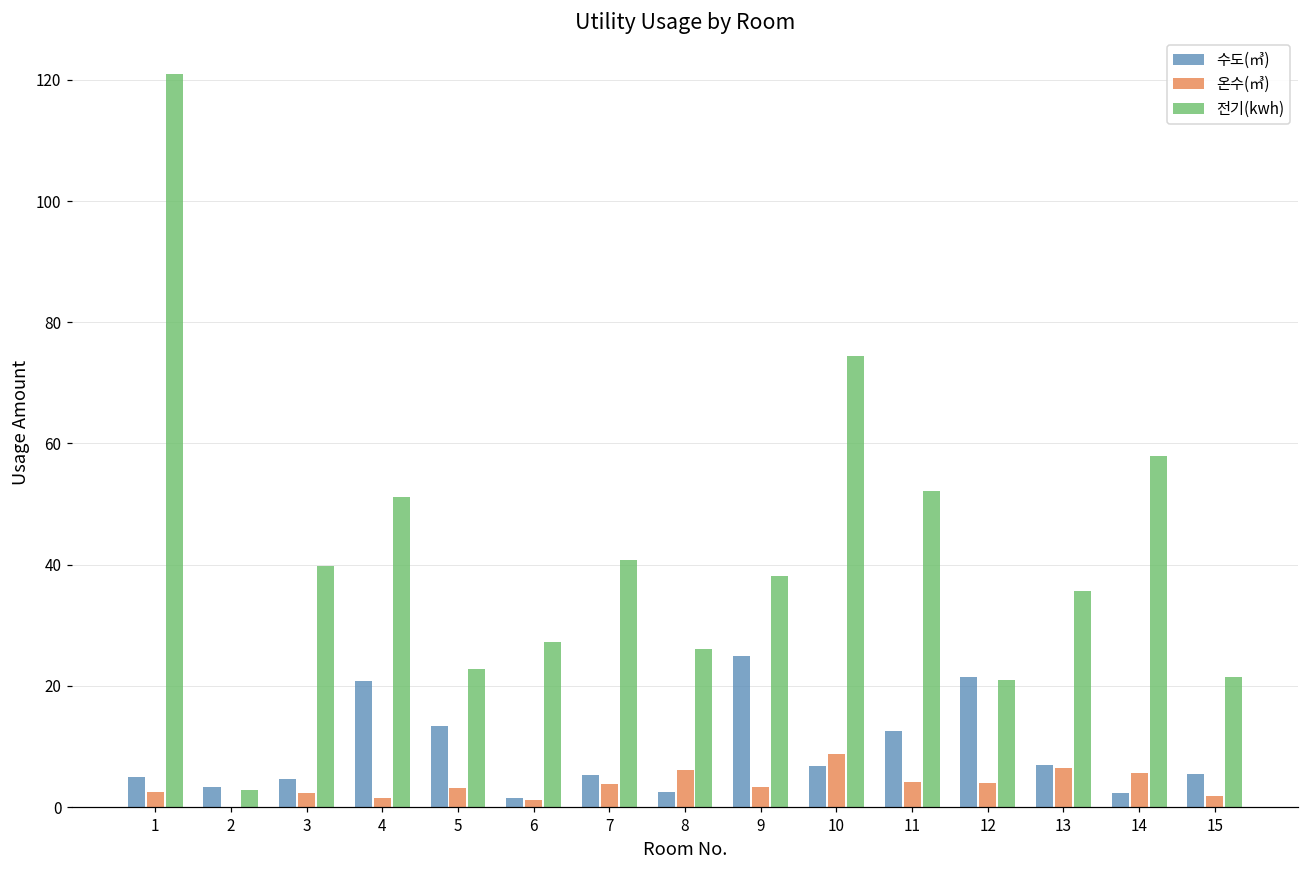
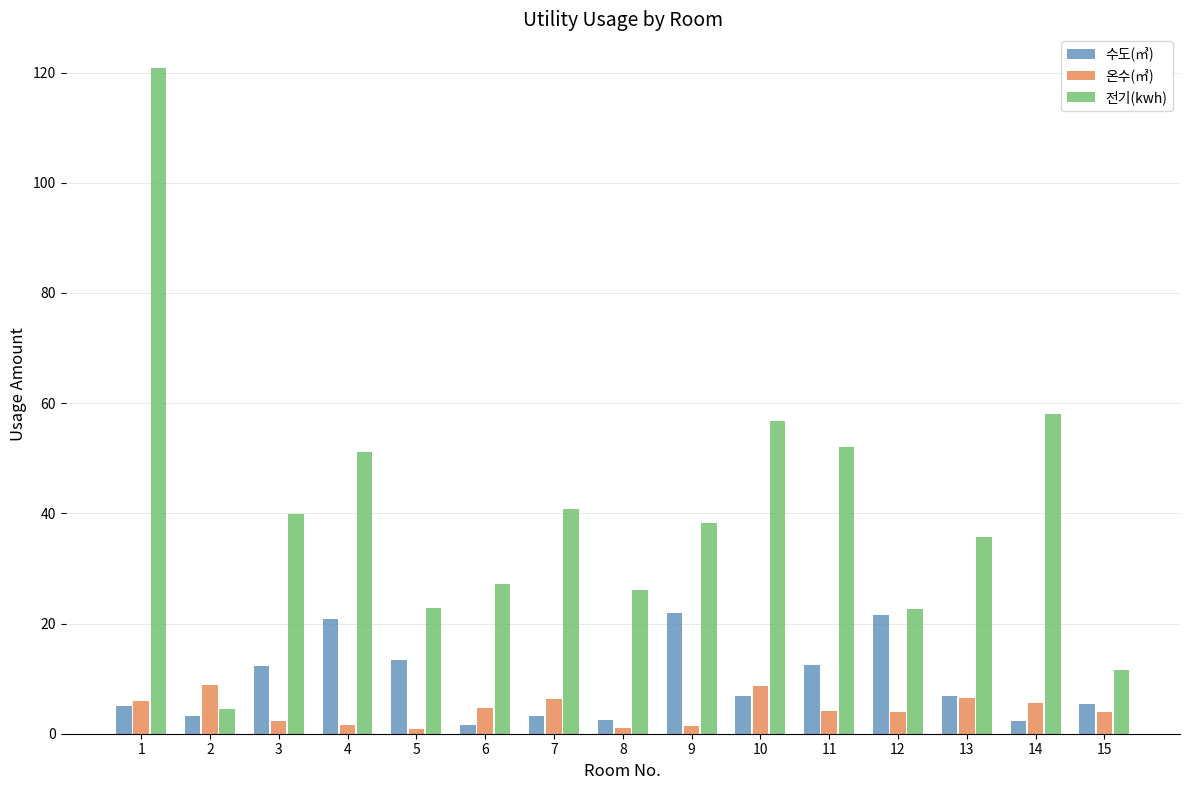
  {
    "수도(㎥)": {
      "1": 5,
      "2": 3,
-     "3": 5,
+     "3": 12,
      "4": 21,
      "5": 13,
      "6": 2,
-     "7": 5,
+     "7": 3,
      "8": 3,
-     "9": 25,
+     "9": 22,
      "10": 7,
      "11": 12,
      "12": 22,
      "13": 7,
      "14": 2,
      "15": 5
    },
    "온수(㎥)": {
-     "1": 2,
-     "2": 0,
+     "1": 6,
+     "2": 9,
      "3": 2,
      "4": 2,
-     "5": 3,
-     "6": 1,
-     "7": 4,
-     "8": 6,
-     "9": 3,
+     "5": 1,
+     "6": 5,
+     "7": 6,
+     "8": 1,
+     "9": 1,
      "10": 9,
      "11": 4,
      "12": 4,
      "13": 6,
      "14": 6,
-     "15": 2
+     "15": 4
    },
    "전기(kwh)": {
      "1": 121,
-     "2": 3,
+     "2": 5,
      "3": 40,
      "4": 51,
      "5": 23,
      "6": 27,
      "7": 41,
      "8": 26,
      "9": 38,
-     "10": 75,
+     "10": 57,
      "11": 52,
-     "12": 21,
+     "12": 23,
      "13": 36,
      "14": 58,
-     "15": 22
+     "15": 12
    }
  }
